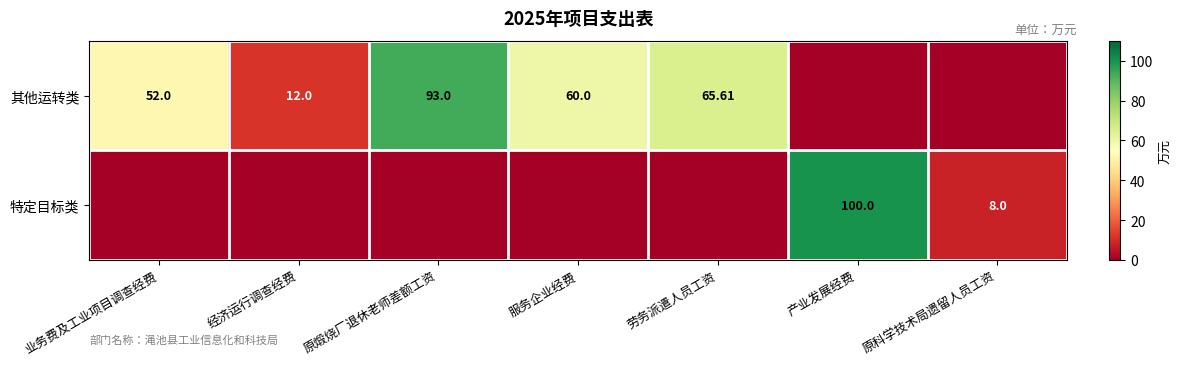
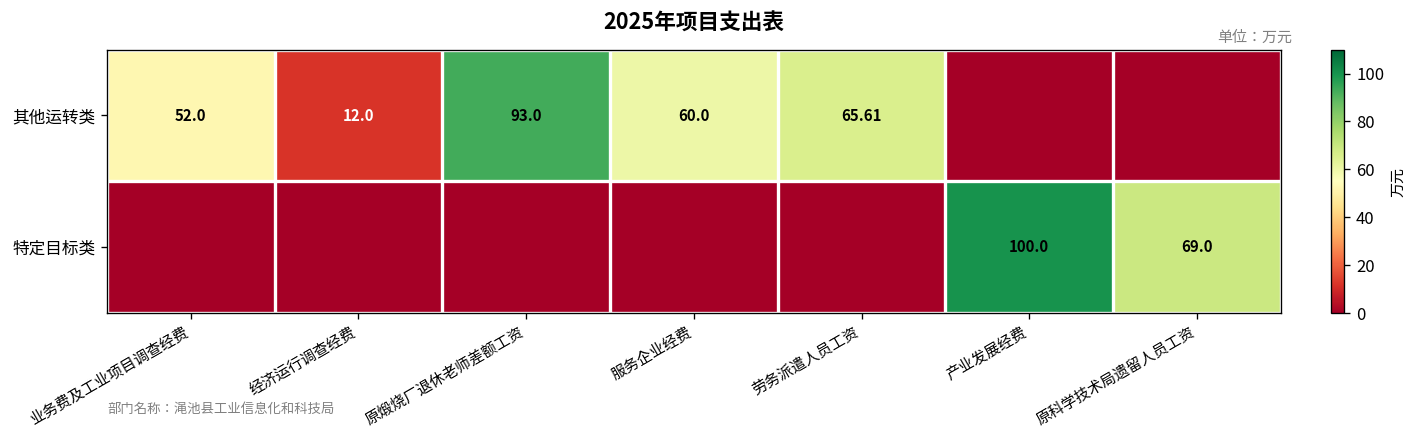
  {
    "其他运转类": {
      "业务费及工业项目调查经费": 52.0,
      "经济运行调查经费": 12.0,
      "原煅烧厂退休老师差额工资": 93.0,
      "服务企业经费": 60.0,
      "劳务派遣人员工资": 65.61
    },
    "特定目标类": {
      "产业发展经费": 100.0,
-     "原科学技术局遗留人员工资": 8.0
+     "原科学技术局遗留人员工资": 69.0
    }
  }
